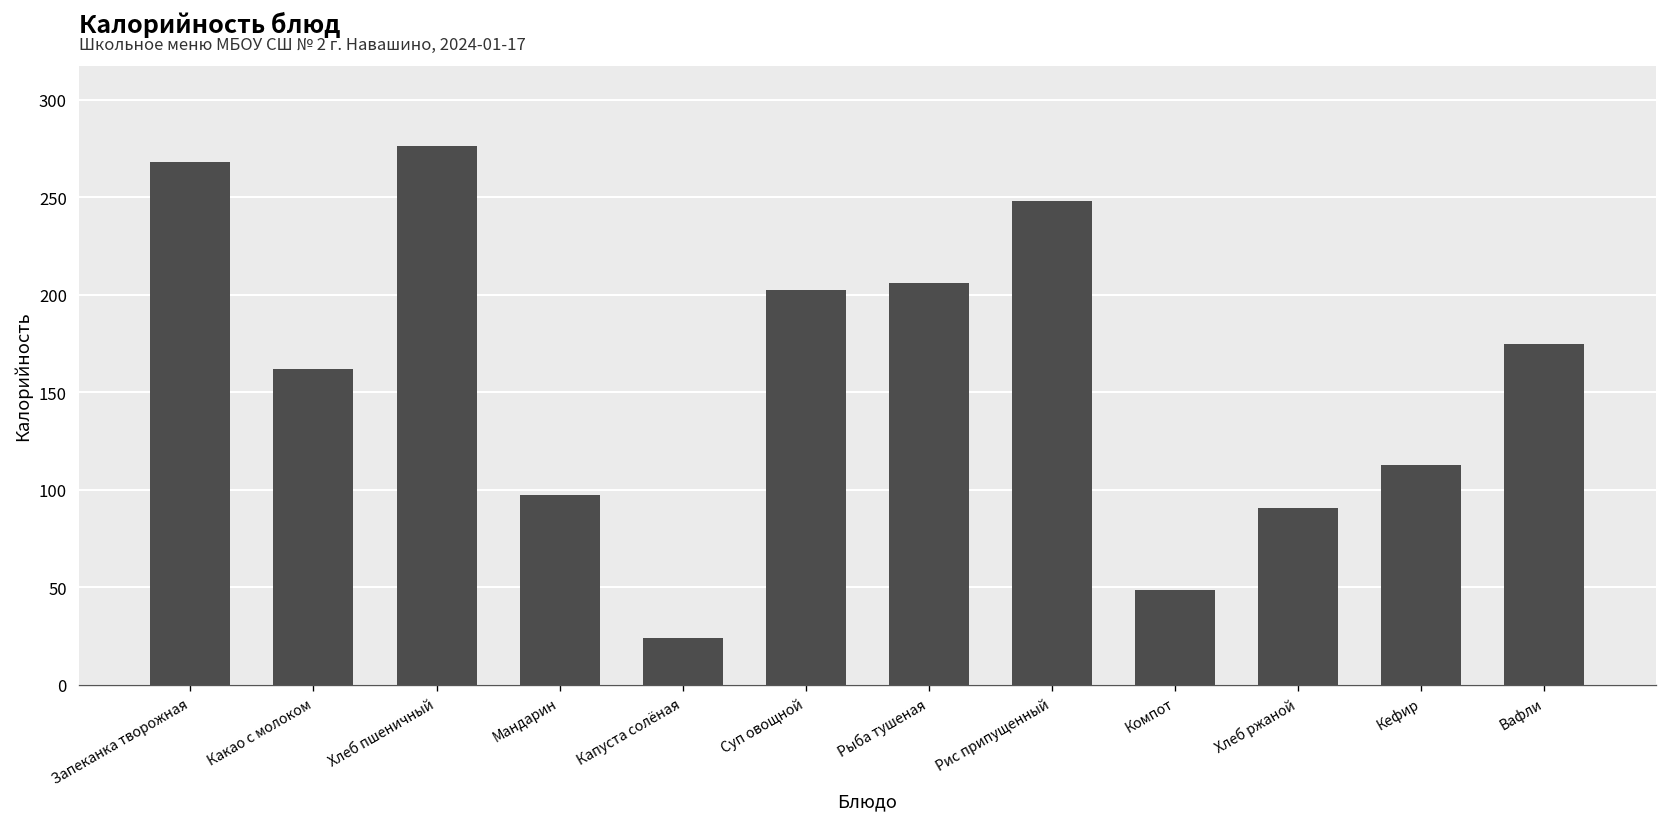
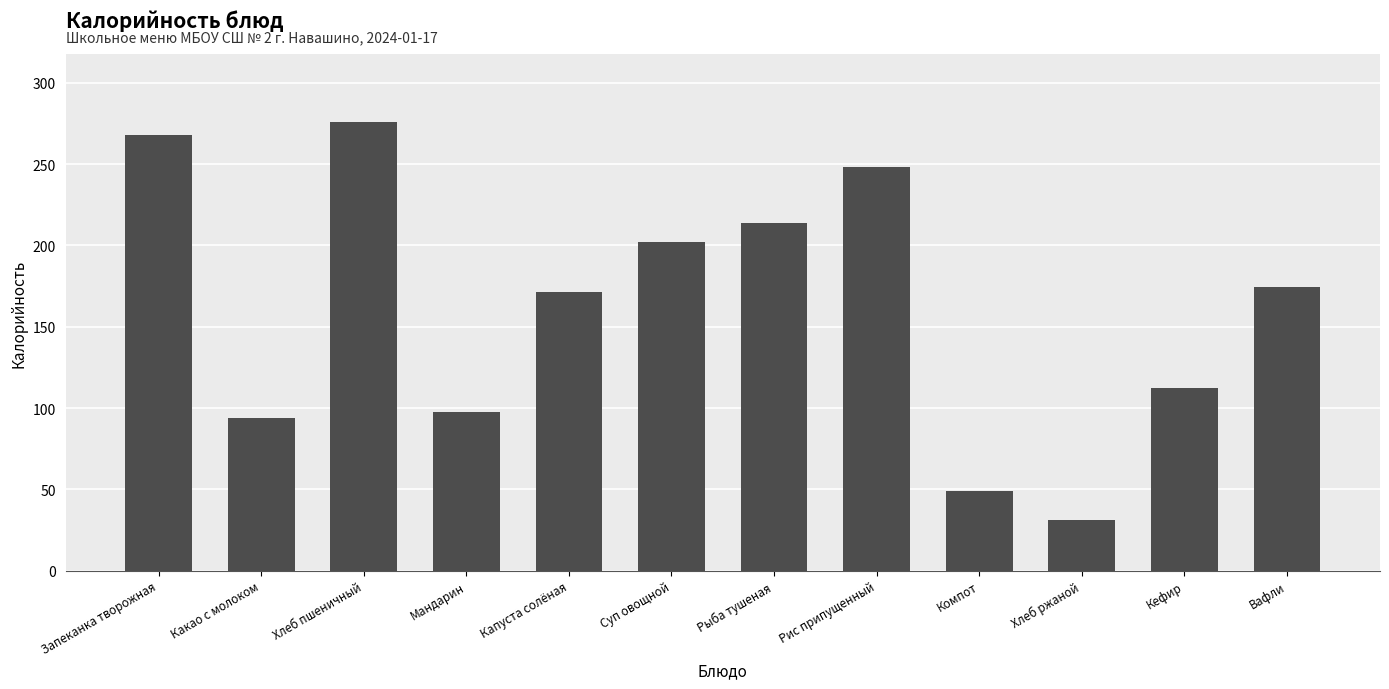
  {
    "Запеканка творожная": 268,
-   "Какао с молоком": 162,
+   "Какао с молоком": 94,
    "Хлеб пшеничный": 276,
    "Мандарин": 97,
-   "Капуста солёная": 24,
+   "Капуста солёная": 172,
    "Суп овощной": 202,
-   "Рыба тушеная": 206,
+   "Рыба тушеная": 214,
    "Рис припущенный": 248,
    "Компот": 49,
-   "Хлеб ржаной": 91,
+   "Хлеб ржаной": 31,
    "Кефир": 113,
    "Вафли": 175
  }
